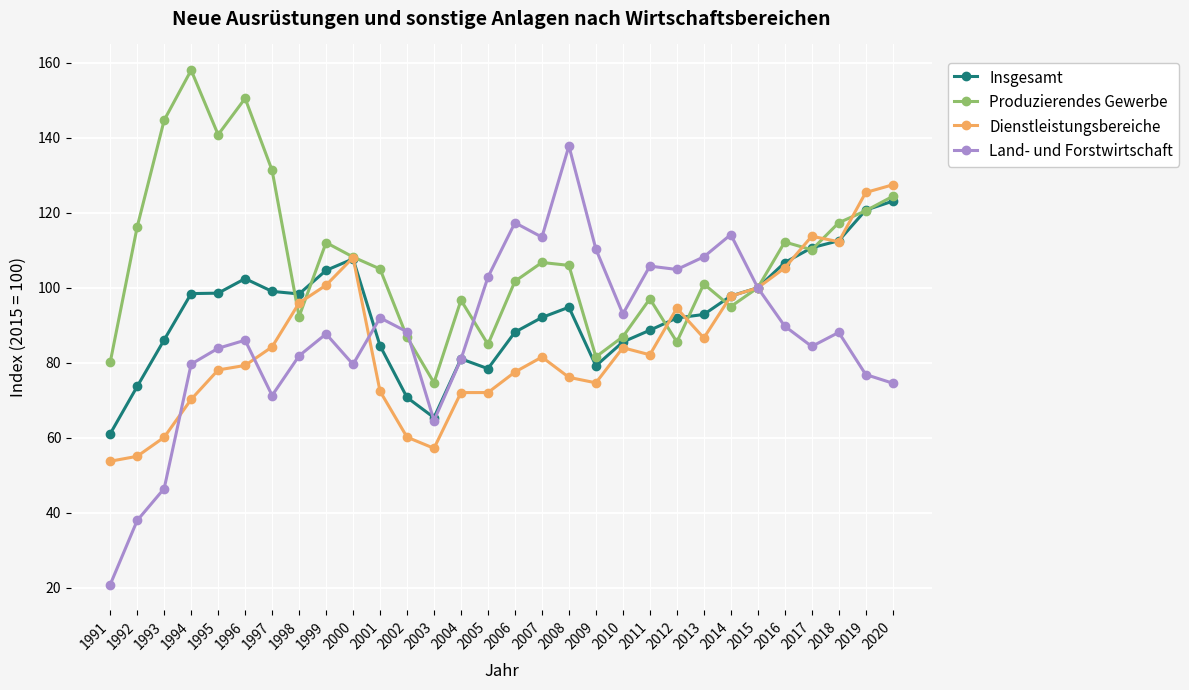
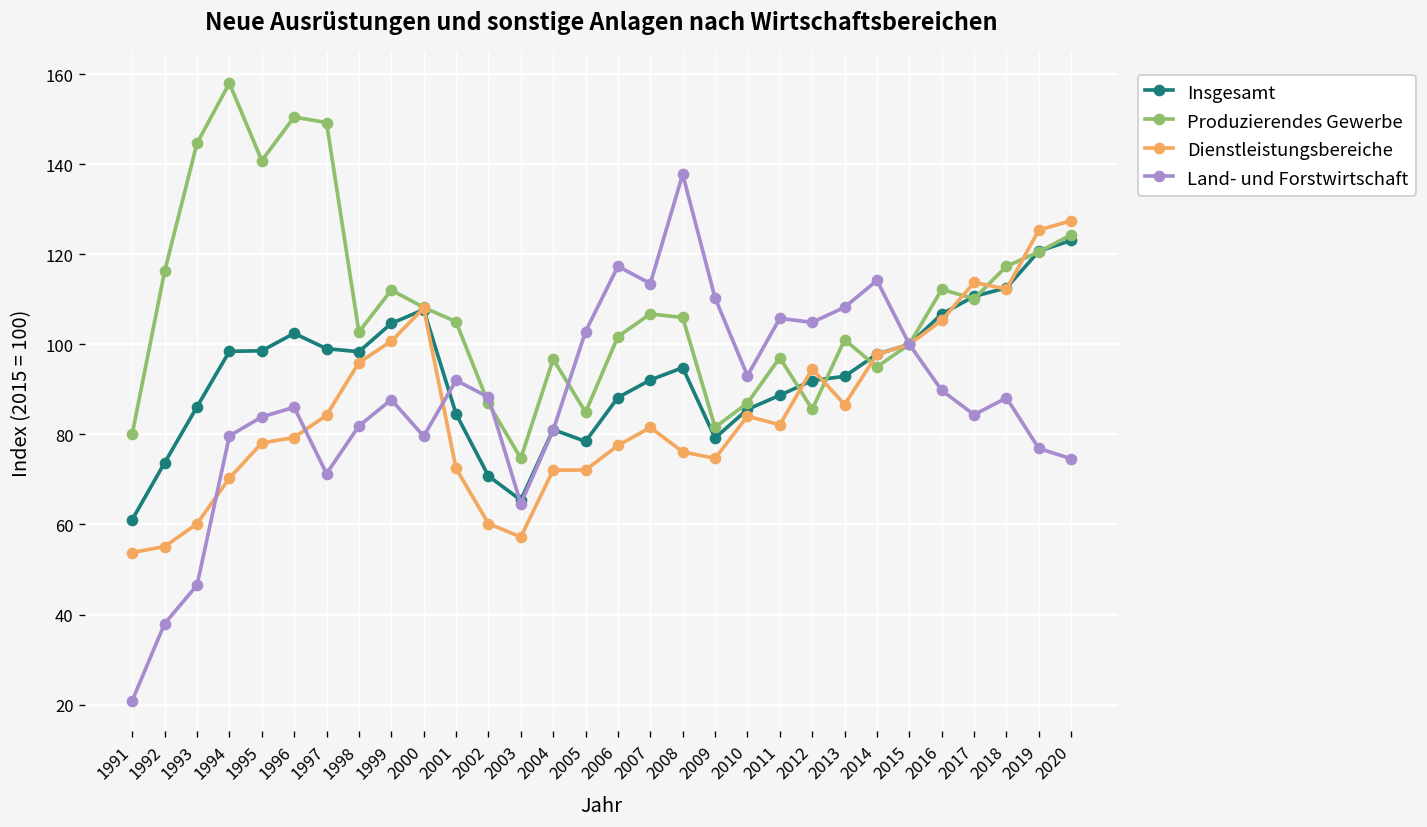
  {
    "Insgesamt": {
      "1991": 61,
      "1992": 74,
      "1993": 86,
      "1994": 98,
      "1995": 99,
      "1996": 102,
      "1997": 99,
      "1998": 98,
      "1999": 105,
      "2001": 85,
      "2002": 71,
      "2003": 65,
      "2005": 78,
      "2006": 88,
      "2007": 92,
      "2008": 95,
      "2009": 79,
      "2010": 86,
      "2011": 89,
      "2012": 92,
      "2013": 93,
      "2016": 107,
      "2020": 123
    },
    "Produzierendes Gewerbe": {
      "1991": 80,
      "1992": 116,
      "1993": 145,
      "1994": 158,
      "1995": 141,
      "1996": 150,
-     "1997": 131,
-     "1998": 92,
+     "1997": 149,
+     "1998": 103,
      "1999": 112,
      "2001": 105,
      "2002": 87,
      "2003": 75,
      "2004": 97,
      "2005": 85,
      "2006": 102,
      "2007": 107,
      "2008": 106,
      "2009": 82,
      "2010": 87,
      "2011": 97,
      "2012": 86,
      "2013": 101,
      "2014": 95,
      "2016": 112,
      "2018": 117,
      "2020": 124
    },
    "Dienstleistungsbereiche": {
      "1991": 54,
      "1992": 55,
      "1993": 60,
      "1994": 70,
      "1995": 78,
      "1996": 79,
      "1997": 84,
      "1998": 96,
      "1999": 101,
      "2001": 72,
      "2002": 60,
      "2003": 57,
      "2004": 72,
      "2005": 72,
      "2006": 78,
      "2007": 82,
      "2008": 76,
      "2009": 75,
      "2010": 84,
      "2011": 82,
      "2012": 95,
      "2013": 87,
      "2016": 105,
      "2017": 114,
      "2019": 125,
      "2020": 127
    },
    "Land- und Forstwirtschaft": {
      "1991": 21,
      "1992": 38,
      "1993": 47,
      "1994": 80,
      "1995": 84,
      "1996": 86,
      "1997": 71,
      "1998": 82,
      "1999": 88,
      "2000": 80,
      "2001": 92,
      "2002": 88,
      "2003": 65,
      "2005": 103,
      "2006": 117,
      "2007": 114,
      "2008": 138,
      "2009": 110,
      "2010": 93,
      "2011": 106,
      "2012": 105,
      "2013": 108,
      "2014": 114,
      "2016": 90,
      "2017": 84,
      "2018": 88,
      "2019": 77,
      "2020": 75
    }
  }
